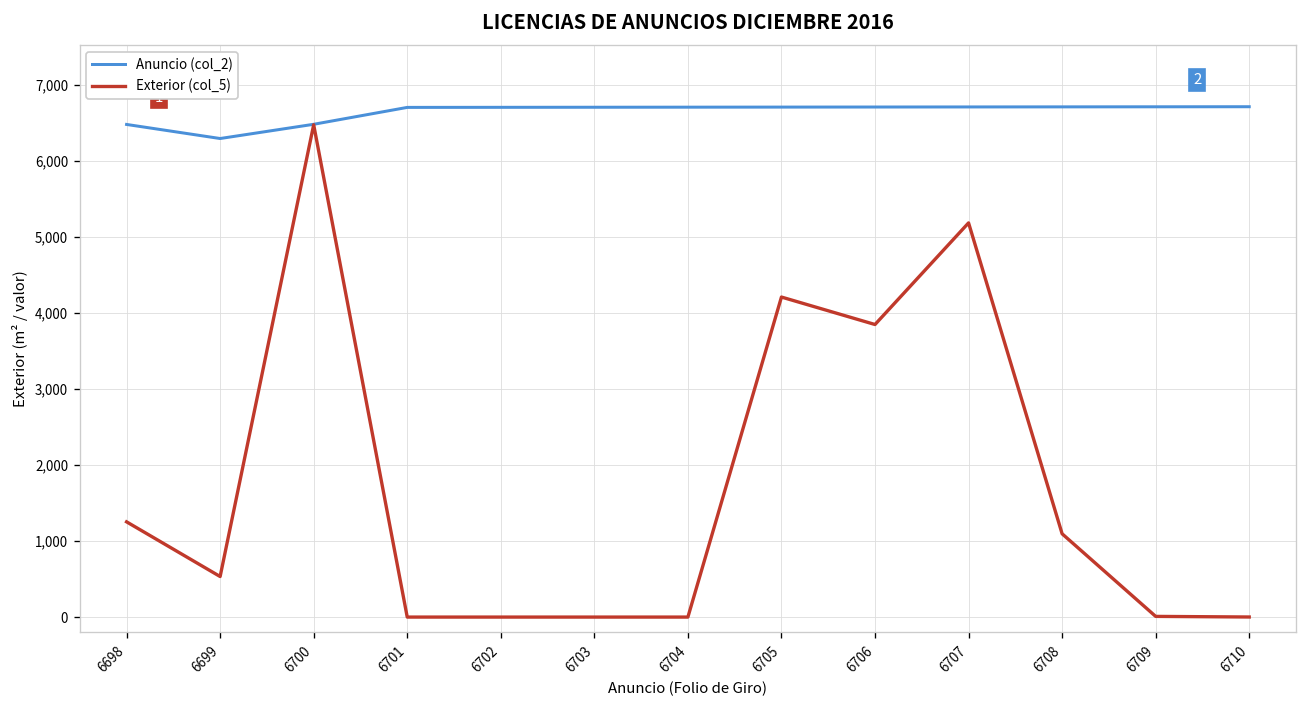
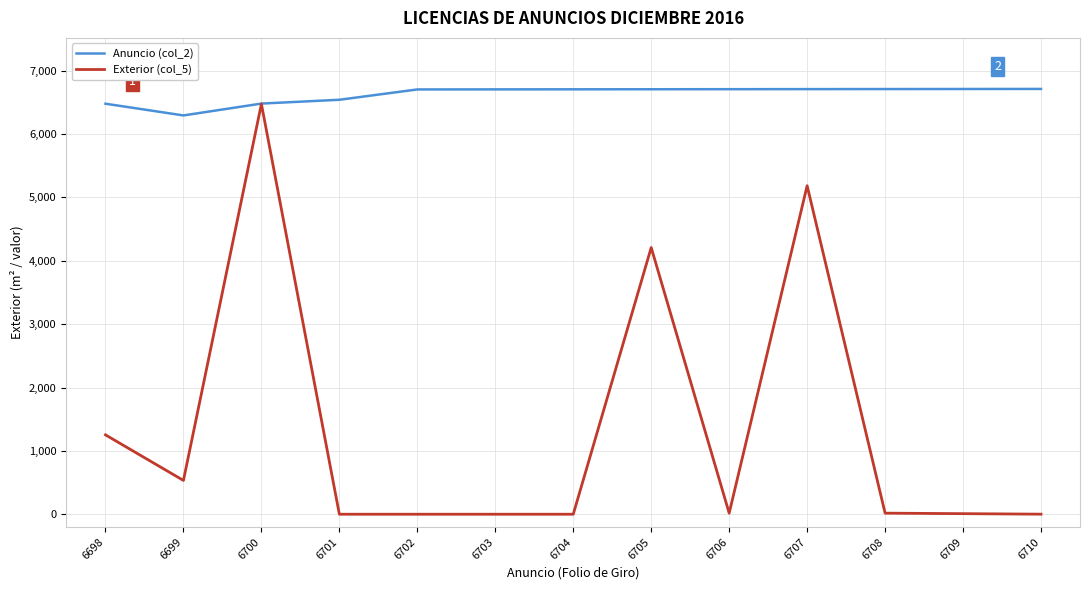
  {
    "Anuncio (col_2)": {
      "6698": "6,500",
      "6699": "6,300",
-     "6701": "6,700",
+     "6701": "6,500",
      "6702": "6,700",
      "6703": "6,700",
      "6704": "6,700",
      "6705": "6,700",
      "6706": "6,700",
      "6707": "6,700",
      "6708": "6,700",
      "6709": "6,700",
      "6710": "6,700"
    },
    "Exterior (col_5)": {
      "6698": "1,300",
      "6699": "500",
      "6701": "0",
      "6702": "0",
      "6703": "0",
      "6704": "0",
      "6705": "4,200",
-     "6706": "3,800",
+     "6706": "0",
      "6707": "5,200",
-     "6708": "1,100",
+     "6708": "0",
      "6709": "0",
      "6710": "0"
    }
  }
